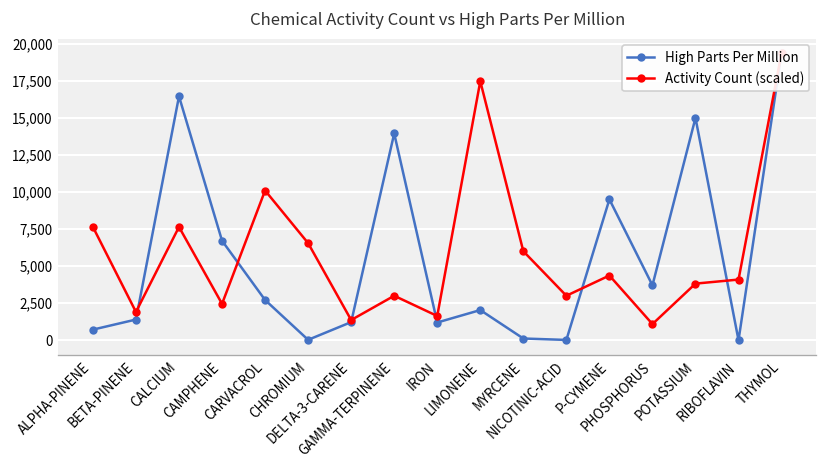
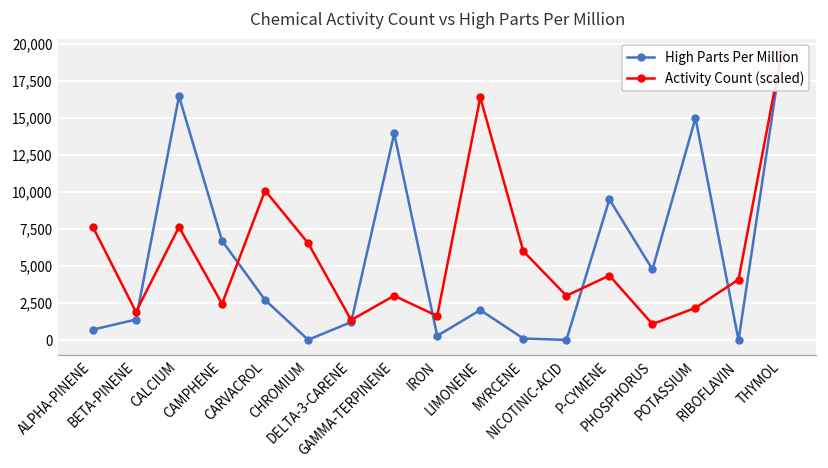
  {
    "High Parts Per Million": {
      "ALPHA-PINENE": "700",
      "BETA-PINENE": "1,400",
      "CALCIUM": "16,500",
      "CAMPHENE": "6,700",
      "CARVACROL": "2,700",
      "CHROMIUM": "0",
      "GAMMA-TERPINENE": "14,000",
-     "IRON": "1,200",
+     "IRON": "300",
      "LIMONENE": "2,000",
      "MYRCENE": "100",
      "NICOTINIC-ACID": "0",
      "P-CYMENE": "9,500",
-     "PHOSPHORUS": "3,700",
+     "PHOSPHORUS": "4,800",
      "POTASSIUM": "15,000",
      "RIBOFLAVIN": "0"
    },
    "Activity Count (scaled)": {
      "ALPHA-PINENE": "7,700",
      "BETA-PINENE": "1,900",
      "CALCIUM": "7,700",
      "CAMPHENE": "2,500",
      "CARVACROL": "10,100",
      "CHROMIUM": "6,600",
      "GAMMA-TERPINENE": "3,000",
      "IRON": "1,600",
-     "LIMONENE": "17,500",
+     "LIMONENE": "16,400",
      "MYRCENE": "6,000",
      "NICOTINIC-ACID": "3,000",
      "P-CYMENE": "4,400",
      "PHOSPHORUS": "1,100",
-     "POTASSIUM": "3,800",
+     "POTASSIUM": "2,200",
      "RIBOFLAVIN": "4,100"
    }
  }
